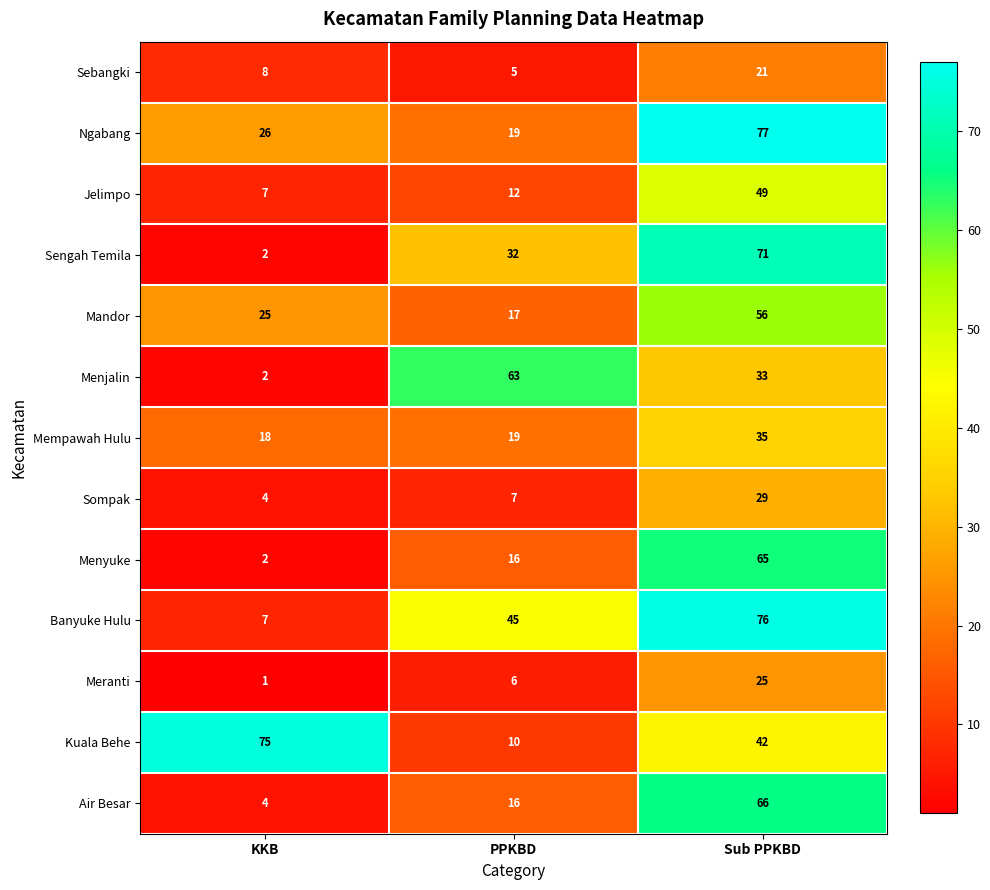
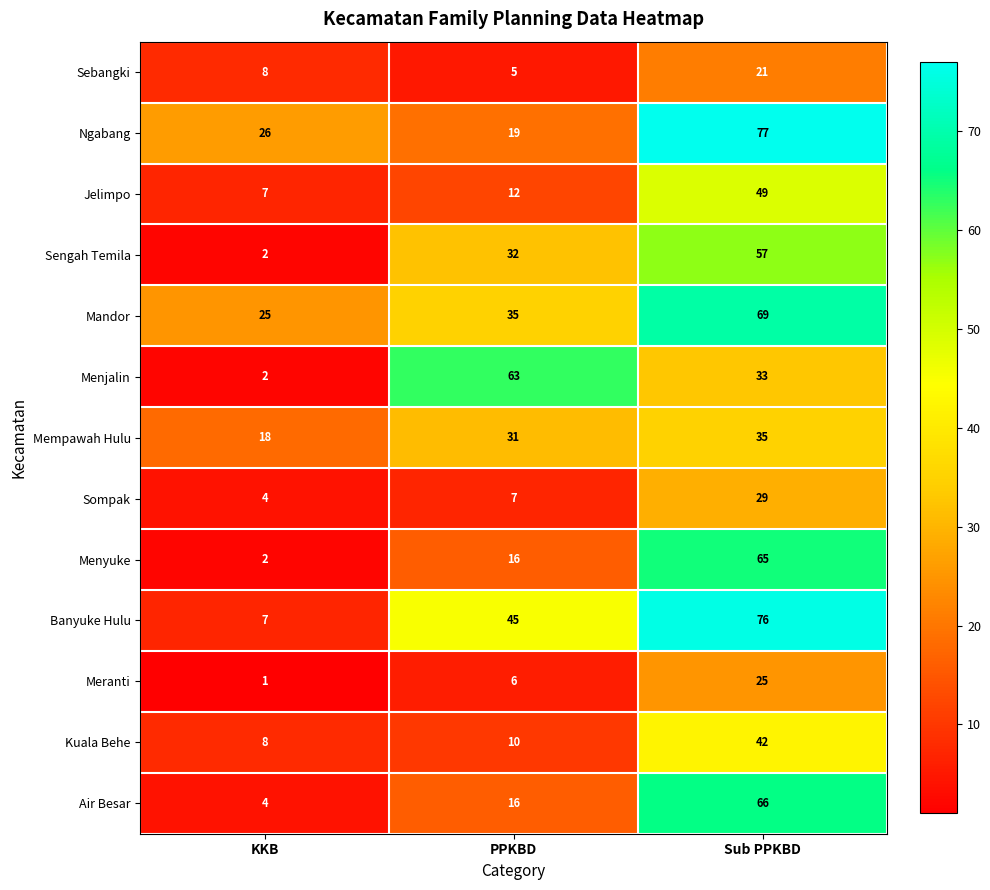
  {
    "Sebangki": {
      "KKB": 8,
      "PPKBD": 5,
      "Sub PPKBD": 21
    },
    "Ngabang": {
      "KKB": 26,
      "PPKBD": 19,
      "Sub PPKBD": 77
    },
    "Jelimpo": {
      "KKB": 7,
      "PPKBD": 12,
      "Sub PPKBD": 49
    },
    "Sengah Temila": {
      "KKB": 2,
      "PPKBD": 32,
-     "Sub PPKBD": 71
+     "Sub PPKBD": 57
    },
    "Mandor": {
      "KKB": 25,
-     "PPKBD": 17,
-     "Sub PPKBD": 56
+     "PPKBD": 35,
+     "Sub PPKBD": 69
    },
    "Menjalin": {
      "KKB": 2,
      "PPKBD": 63,
      "Sub PPKBD": 33
    },
    "Mempawah Hulu": {
      "KKB": 18,
-     "PPKBD": 19,
+     "PPKBD": 31,
      "Sub PPKBD": 35
    },
    "Sompak": {
      "KKB": 4,
      "PPKBD": 7,
      "Sub PPKBD": 29
    },
    "Menyuke": {
      "KKB": 2,
      "PPKBD": 16,
      "Sub PPKBD": 65
    },
    "Banyuke Hulu": {
      "KKB": 7,
      "PPKBD": 45,
      "Sub PPKBD": 76
    },
    "Meranti": {
      "KKB": 1,
      "PPKBD": 6,
      "Sub PPKBD": 25
    },
    "Kuala Behe": {
-     "KKB": 75,
+     "KKB": 8,
      "PPKBD": 10,
      "Sub PPKBD": 42
    },
    "Air Besar": {
      "KKB": 4,
      "PPKBD": 16,
      "Sub PPKBD": 66
    }
  }
